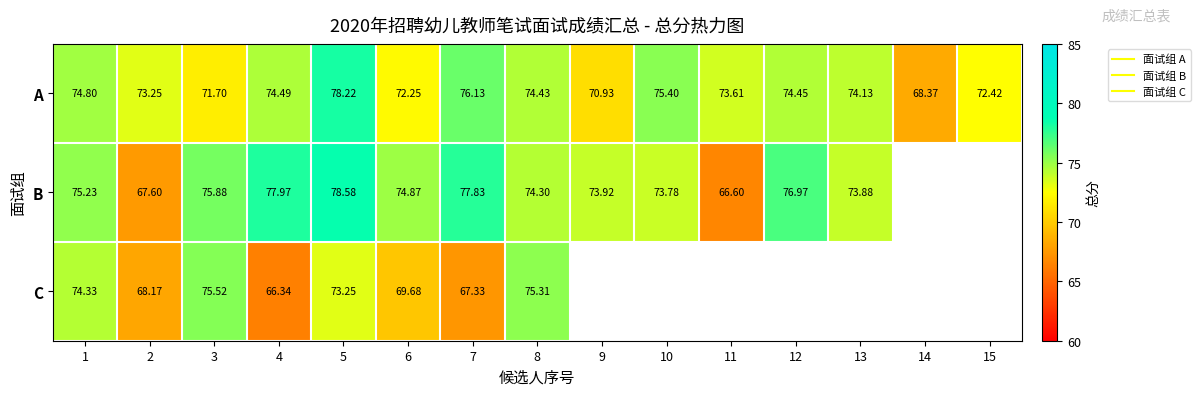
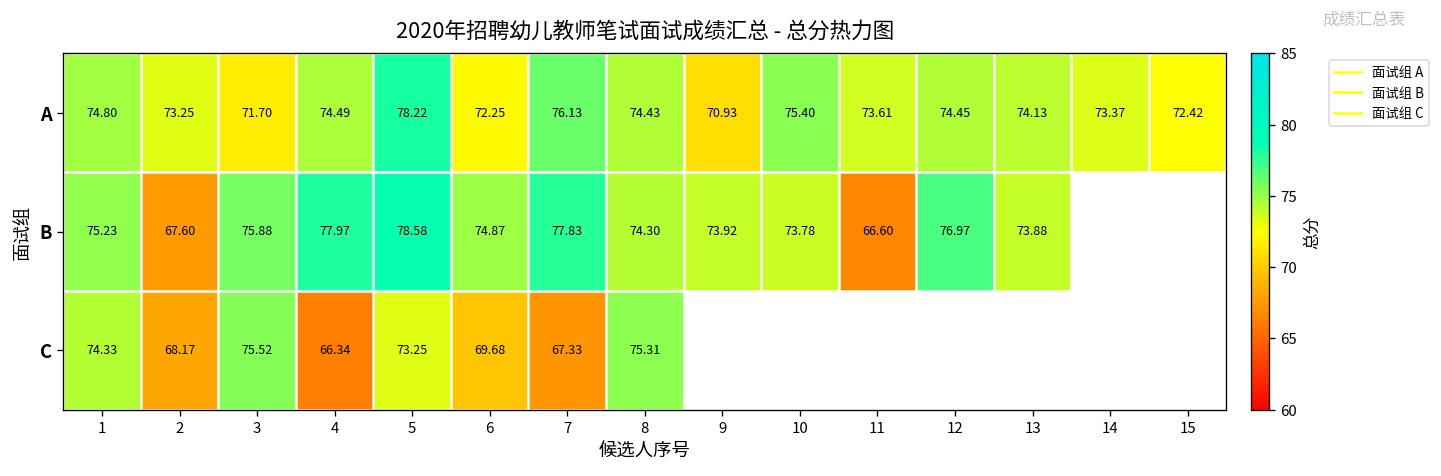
  {
    "A": {
      "1": 74.80,
      "2": 73.25,
      "3": 71.70,
      "4": 74.49,
      "5": 78.22,
      "6": 72.25,
      "7": 76.13,
      "8": 74.43,
      "9": 70.93,
      "10": 75.40,
      "11": 73.61,
      "12": 74.45,
      "13": 74.13,
-     "14": 68.37,
+     "14": 73.37,
      "15": 72.42
    },
    "B": {
      "1": 75.23,
      "2": 67.60,
      "3": 75.88,
      "4": 77.97,
      "5": 78.58,
      "6": 74.87,
      "7": 77.83,
      "8": 74.30,
      "9": 73.92,
      "10": 73.78,
      "11": 66.60,
      "12": 76.97,
      "13": 73.88
    },
    "C": {
      "1": 74.33,
      "2": 68.17,
      "3": 75.52,
      "4": 66.34,
      "5": 73.25,
      "6": 69.68,
      "7": 67.33,
      "8": 75.31
    }
  }
